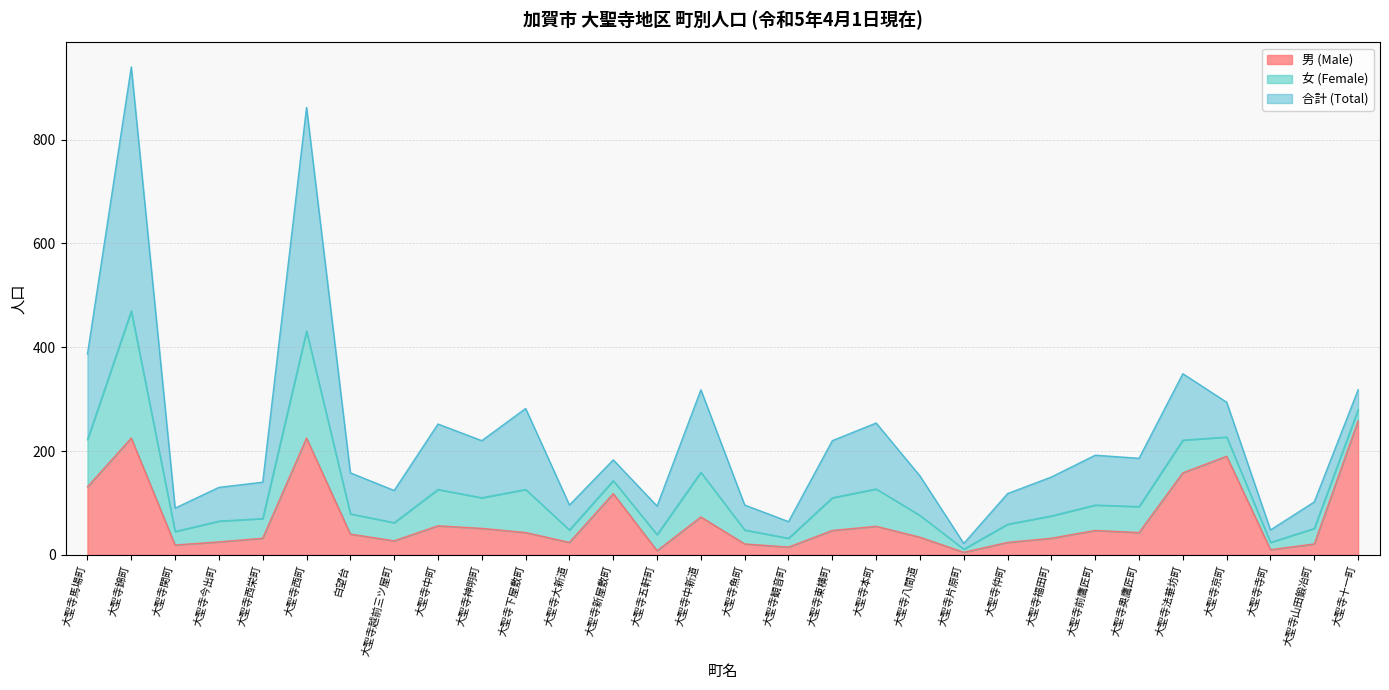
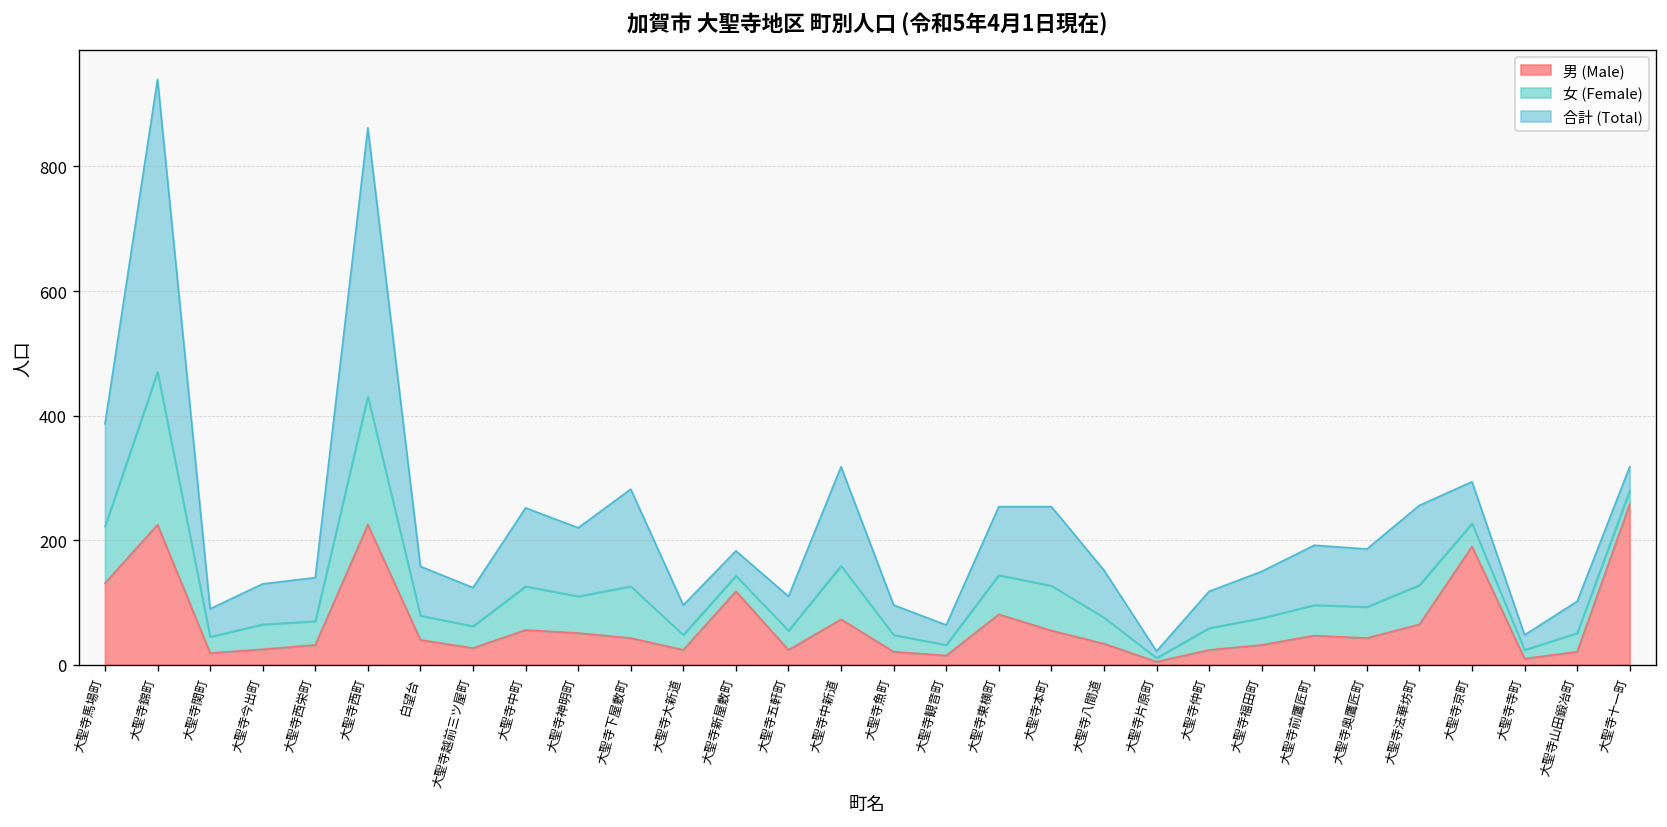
  {
    "男 (Male)": {
      "大聖寺馬場町": 130,
      "大聖寺錦町": 230,
      "大聖寺関町": 20,
      "大聖寺今出町": 30,
      "大聖寺西栄町": 30,
      "大聖寺西町": 230,
      "白望台": 40,
      "大聖寺越前三ツ屋町": 30,
      "大聖寺中町": 60,
      "大聖寺神明町": 50,
      "大聖寺下屋敷町": 40,
      "大聖寺大新道": 20,
      "大聖寺新屋敷町": 120,
-     "大聖寺五軒町": 10,
+     "大聖寺五軒町": 20,
      "大聖寺中新道": 70,
      "大聖寺魚町": 20,
      "大聖寺観音町": 20,
-     "大聖寺東横町": 50,
+     "大聖寺東横町": 80,
      "大聖寺本町": 60,
      "大聖寺八間道": 30,
      "大聖寺片原町": 10,
      "大聖寺仲町": 20,
      "大聖寺福田町": 30,
      "大聖寺前鷹匠町": 50,
      "大聖寺奥鷹匠町": 40,
-     "大聖寺法華坊町": 160,
+     "大聖寺法華坊町": 70,
      "大聖寺京町": 190,
      "大聖寺寺町": 10,
      "大聖寺山田鍛冶町": 20,
      "大聖寺十一町": 260
    }
  }
